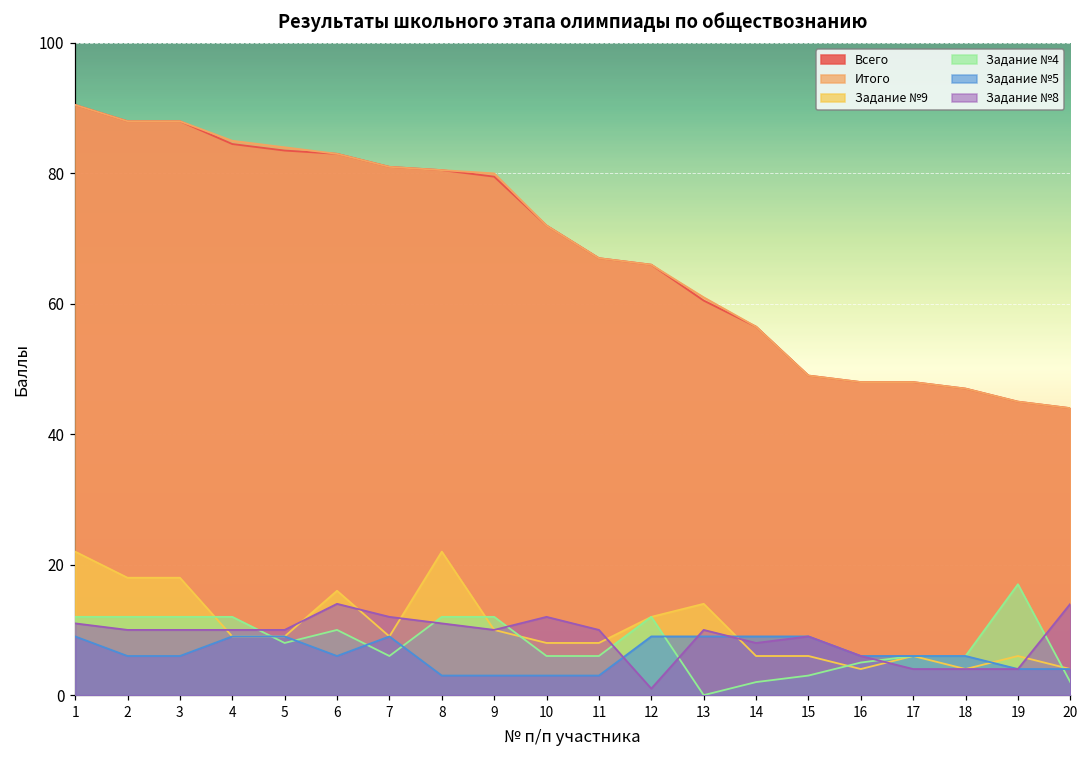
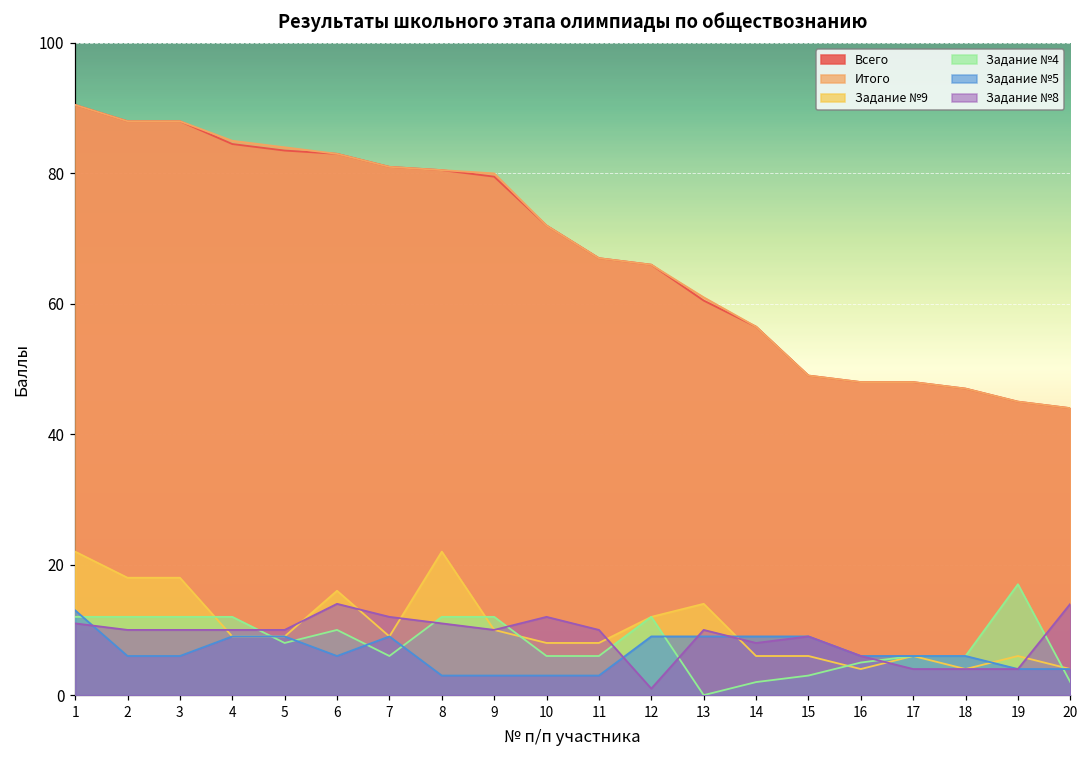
  {
    "Всего": {
      "4": 85,
      "5": 84,
      "9": 80,
      "13": 61
    },
    "Задание №4": {
      "1": 12,
      "2": 12,
      "3": 12,
      "4": 12,
      "5": 8,
      "6": 10,
      "7": 6,
      "8": 12,
      "9": 12,
      "10": 6,
      "11": 6,
      "13": 0,
      "14": 2,
      "15": 3,
      "16": 5,
      "19": 17,
      "20": 2
    },
    "Задание №5": {
-     "1": 9,
+     "1": 13,
      "2": 6,
      "3": 6,
      "6": 6,
      "8": 3,
      "9": 3,
      "10": 3,
      "11": 3,
      "12": 9,
      "13": 9,
      "14": 9
    },
    "Задание №8": {
      "1": 11,
      "2": 10,
      "3": 10,
      "4": 10,
      "5": 10,
      "6": 14,
      "7": 12,
      "8": 11,
      "10": 12,
      "11": 10,
      "12": 1,
      "13": 10,
      "14": 8,
      "17": 4,
      "20": 14
    }
  }
